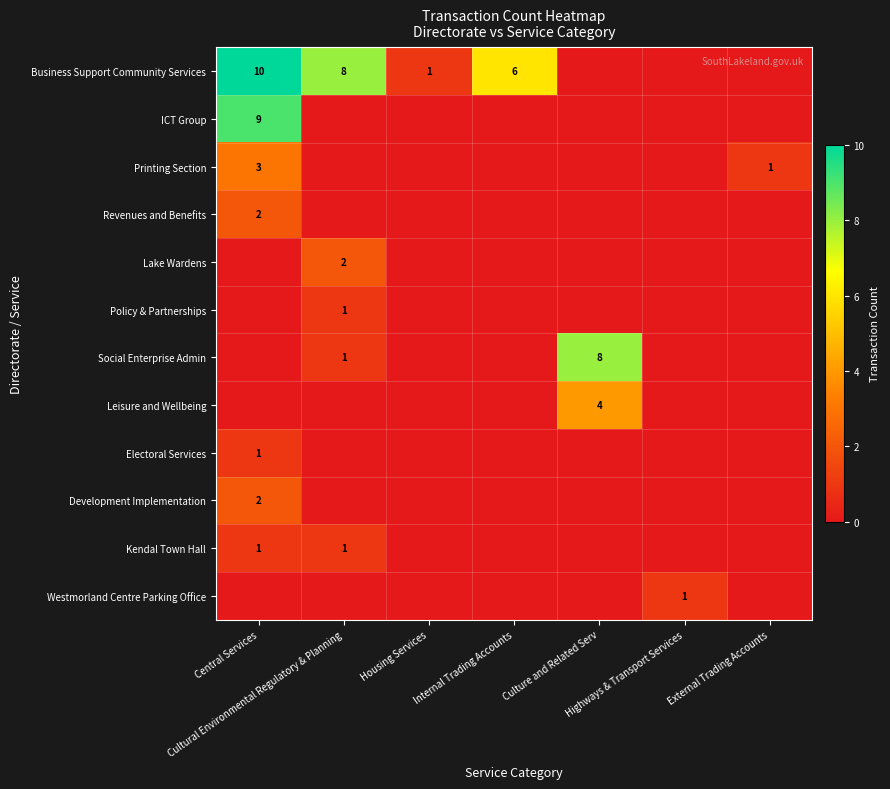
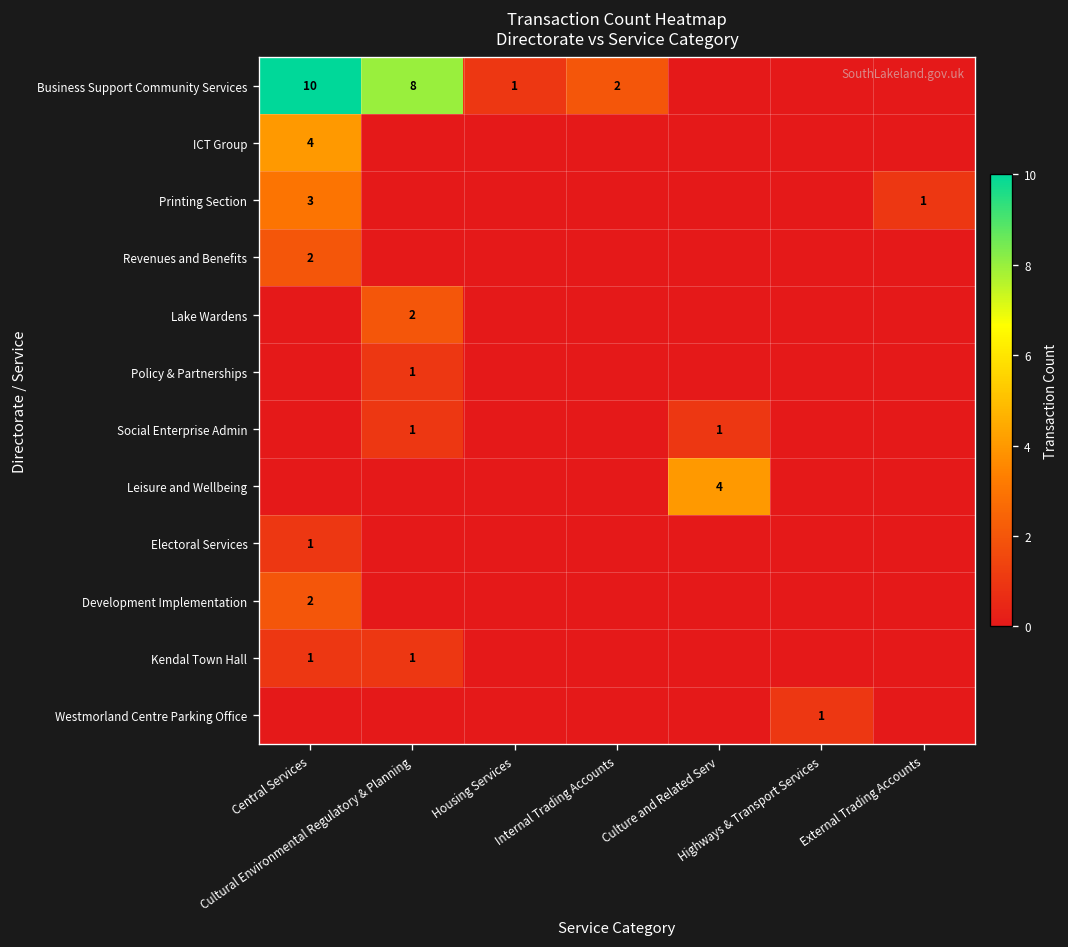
  {
    "Business Support Community Services": {
      "Central Services": 10,
      "Cultural Environmental Regulatory & Planning": 8,
      "Housing Services": 1,
-     "Internal Trading Accounts": 6
+     "Internal Trading Accounts": 2
    },
    "ICT Group": {
-     "Central Services": 9
+     "Central Services": 4
    },
    "Printing Section": {
      "Central Services": 3,
      "External Trading Accounts": 1
    },
    "Revenues and Benefits": {
      "Central Services": 2
    },
    "Lake Wardens": {
      "Cultural Environmental Regulatory & Planning": 2
    },
    "Policy & Partnerships": {
      "Cultural Environmental Regulatory & Planning": 1
    },
    "Social Enterprise Admin": {
      "Cultural Environmental Regulatory & Planning": 1,
-     "Culture and Related Serv": 8
+     "Culture and Related Serv": 1
    },
    "Leisure and Wellbeing": {
      "Culture and Related Serv": 4
    },
    "Electoral Services": {
      "Central Services": 1
    },
    "Development Implementation": {
      "Central Services": 2
    },
    "Kendal Town Hall": {
      "Central Services": 1,
      "Cultural Environmental Regulatory & Planning": 1
    },
    "Westmorland Centre Parking Office": {
      "Highways & Transport Services": 1
    }
  }
